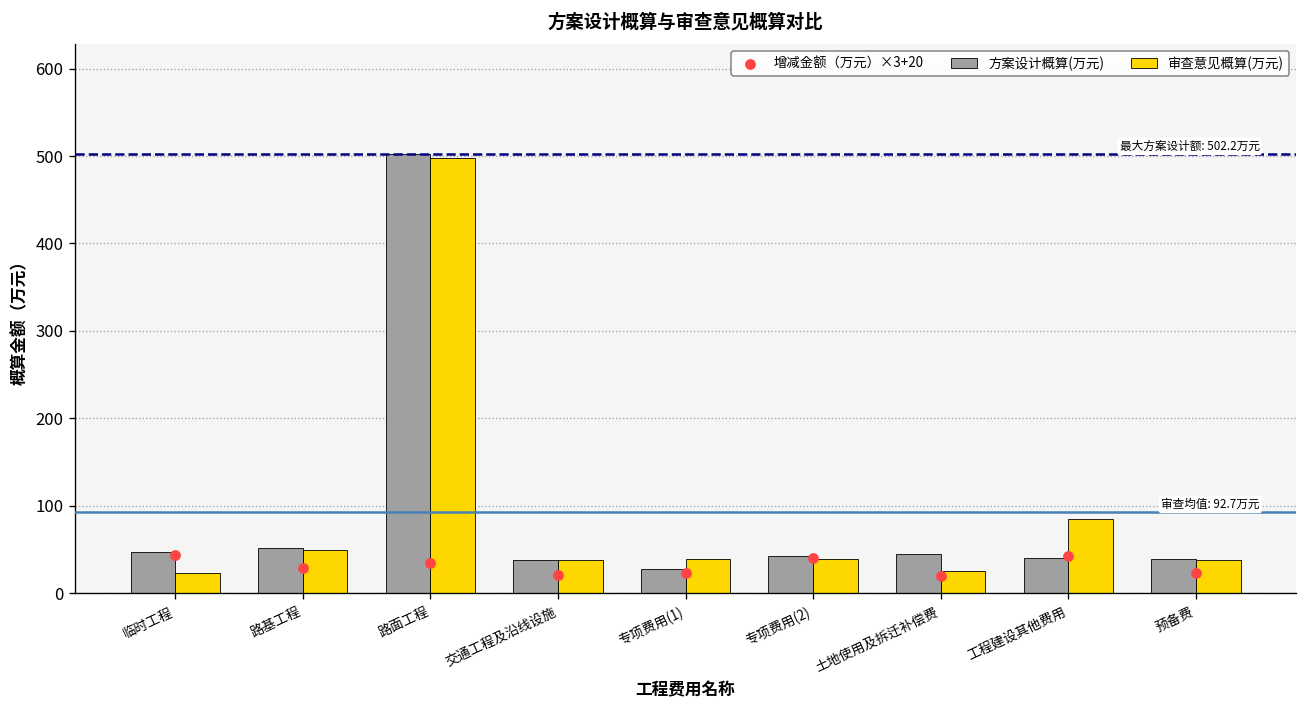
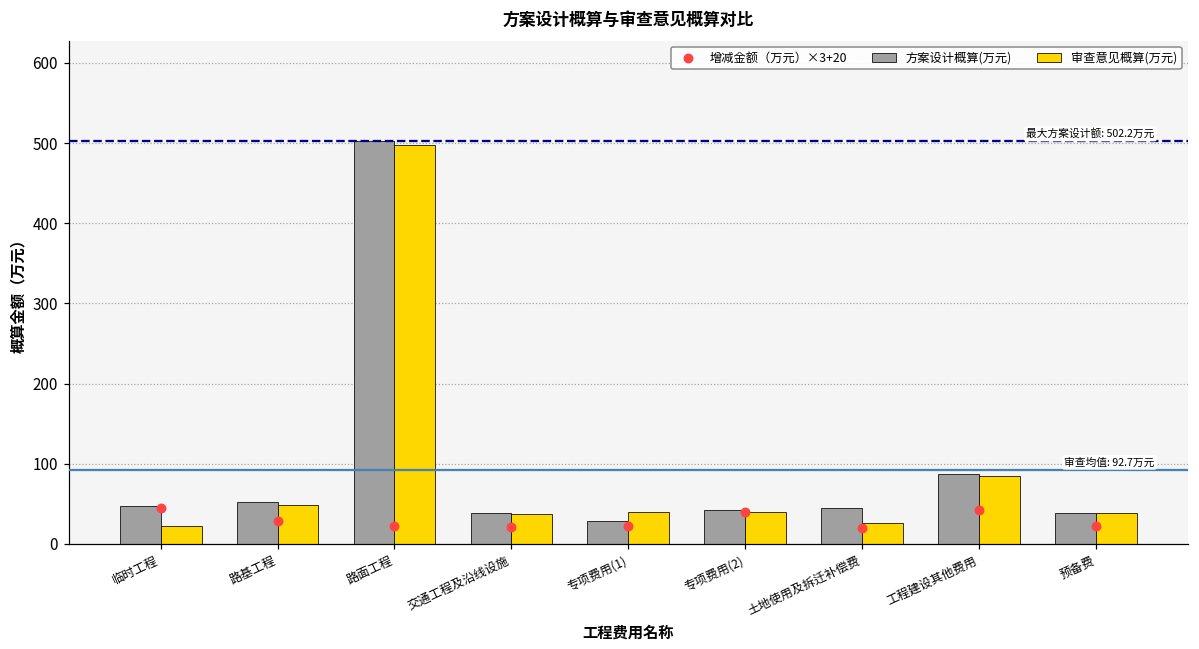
  {
    "方案设计概算(万元)": {
      "临时工程": 50,
      "路基工程": 50,
      "路面工程": 500,
      "交通工程及沿线设施": 40,
      "专项费用(1)": 30,
      "专项费用(2)": 40,
      "土地使用及拆迁补偿费": 50,
-     "工程建设其他费用": 40,
+     "工程建设其他费用": 90,
      "预备费": 40
    },
    "增减金额（万元）×3+20": {
-     "路面工程": 30
+     "路面工程": 20
    },
    "审查意见概算(万元)": {
      "临时工程": 20,
      "路基工程": 50,
      "路面工程": 500,
      "交通工程及沿线设施": 40,
      "专项费用(1)": 40,
      "专项费用(2)": 40,
      "土地使用及拆迁补偿费": 30,
      "工程建设其他费用": 80,
      "预备费": 40
    }
  }
